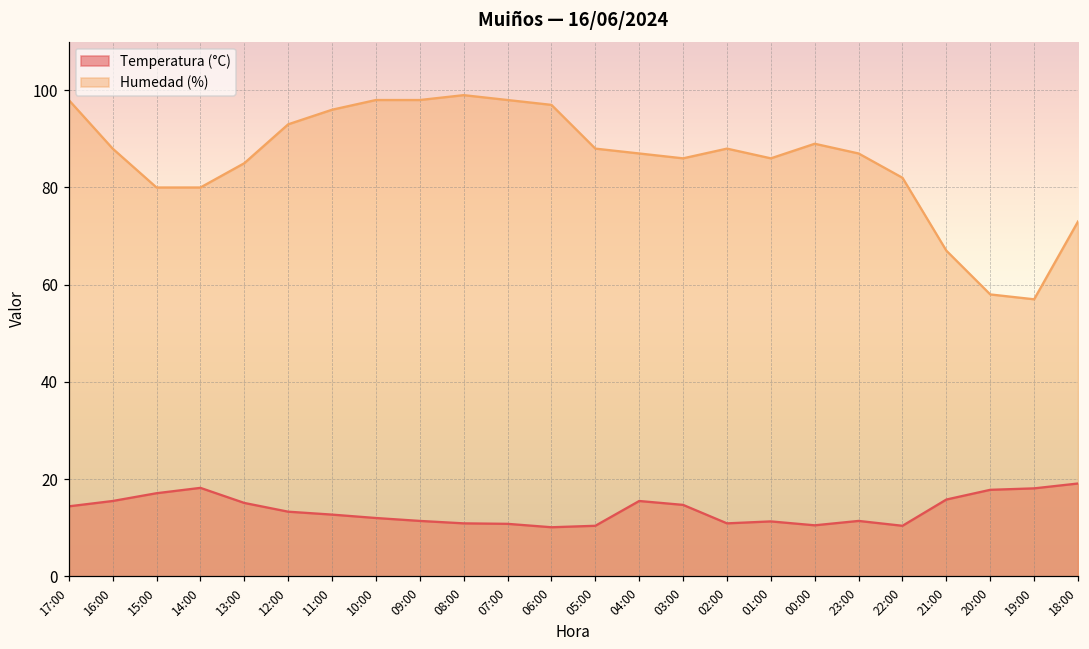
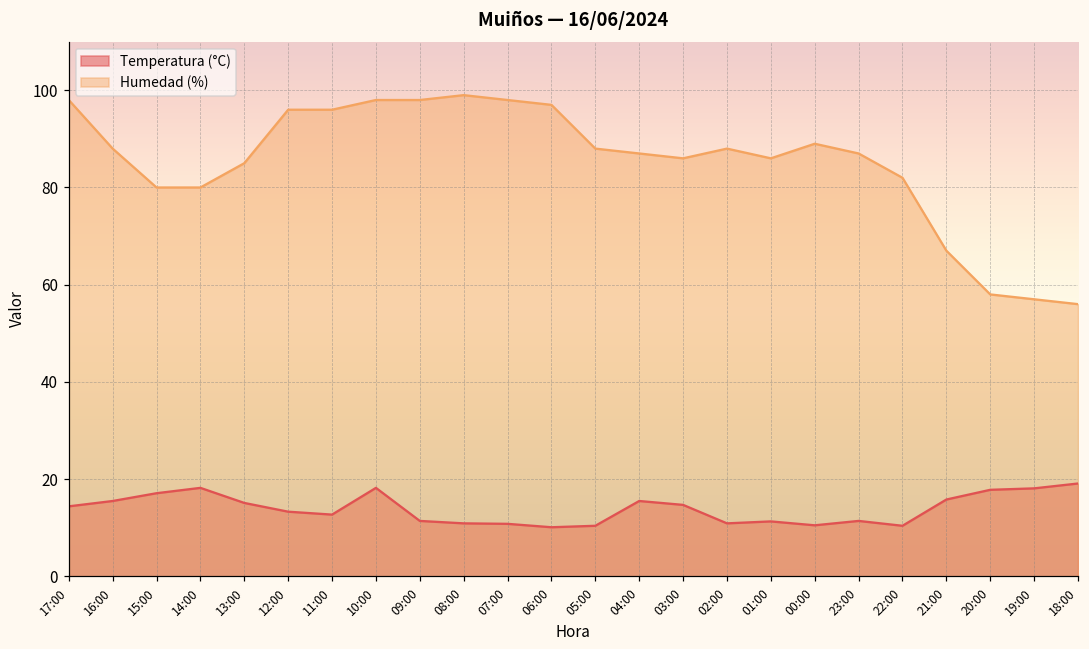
  {
    "Temperatura (°C)": {
      "17:00": 14,
      "16:00": 16,
      "15:00": 17,
      "14:00": 18,
      "13:00": 15,
      "12:00": 13,
      "11:00": 13,
-     "10:00": 12,
+     "10:00": 18,
      "09:00": 11,
      "08:00": 11,
      "07:00": 11,
      "06:00": 10,
      "05:00": 10,
      "04:00": 16,
      "03:00": 15,
      "02:00": 11,
      "01:00": 11,
      "00:00": 11,
      "23:00": 11,
      "22:00": 10,
      "21:00": 16,
      "20:00": 18,
      "19:00": 18,
      "18:00": 19
    },
    "Humedad (%)": {
      "17:00": 98,
      "16:00": 88,
      "15:00": 80,
      "14:00": 80,
      "13:00": 85,
-     "12:00": 93,
+     "12:00": 96,
      "11:00": 96,
      "10:00": 98,
      "09:00": 98,
      "08:00": 99,
      "07:00": 98,
      "06:00": 97,
      "05:00": 88,
      "04:00": 87,
      "03:00": 86,
      "02:00": 88,
      "01:00": 86,
      "00:00": 89,
      "23:00": 87,
      "22:00": 82,
      "21:00": 67,
      "20:00": 58,
      "19:00": 57,
-     "18:00": 73
+     "18:00": 56
    }
  }
